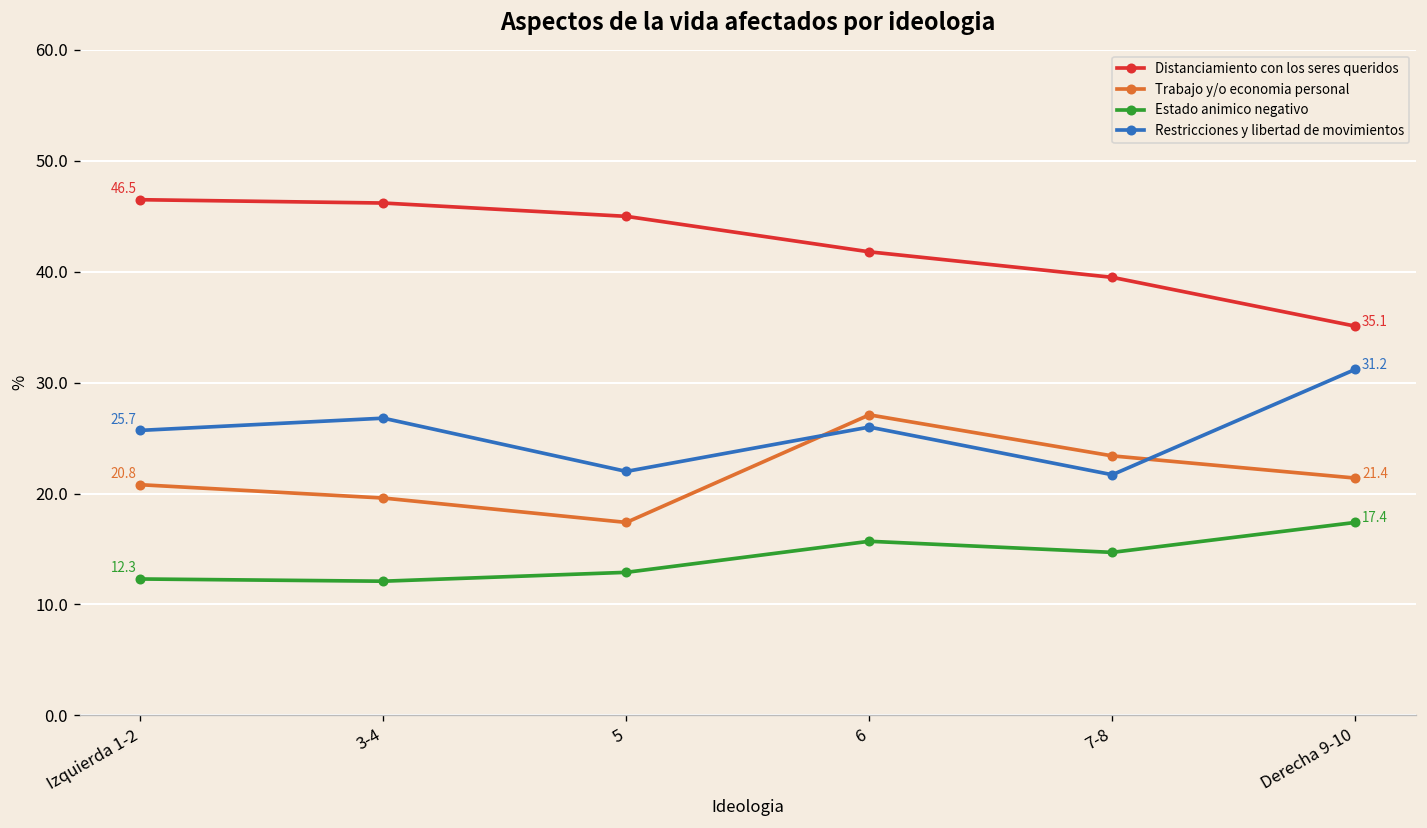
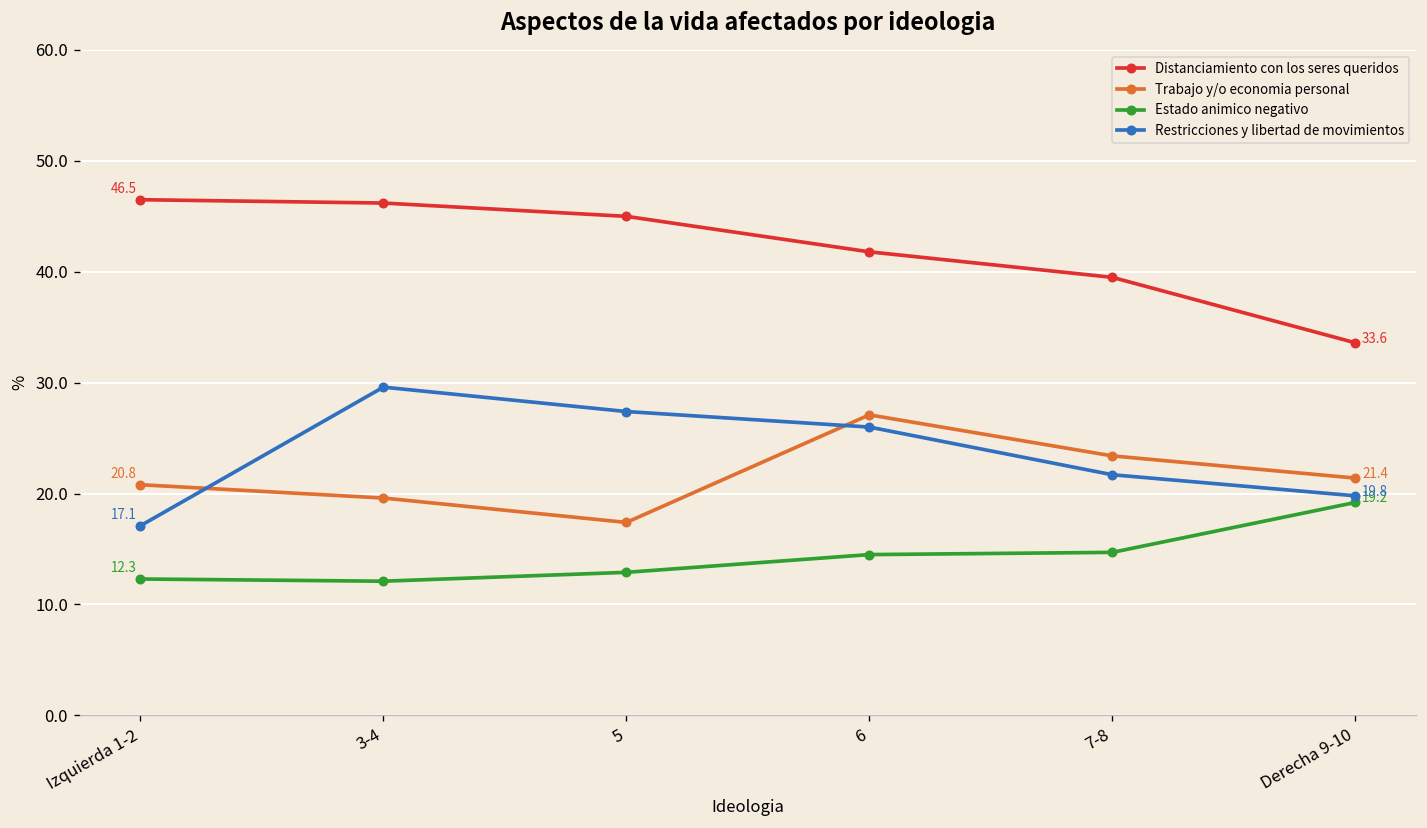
  {
    "Distanciamiento con los seres queridos": {
      "Izquierda 1-2": 46.5,
-     "Derecha 9-10": 35.1
+     "Derecha 9-10": 33.6
    },
    "Trabajo y/o economia personal": {
      "Izquierda 1-2": 20.8,
      "Derecha 9-10": 21.4
    },
    "Estado animico negativo": {
      "Izquierda 1-2": 12.3,
-     "6": 16,
-     "Derecha 9-10": 17.4
+     "6": 15,
+     "Derecha 9-10": 19.2
    },
    "Restricciones y libertad de movimientos": {
-     "Izquierda 1-2": 25.7,
-     "3-4": 27,
-     "5": 22,
-     "Derecha 9-10": 31.2
+     "Izquierda 1-2": 17.1,
+     "3-4": 30,
+     "5": 27,
+     "Derecha 9-10": 19.8
    }
  }
